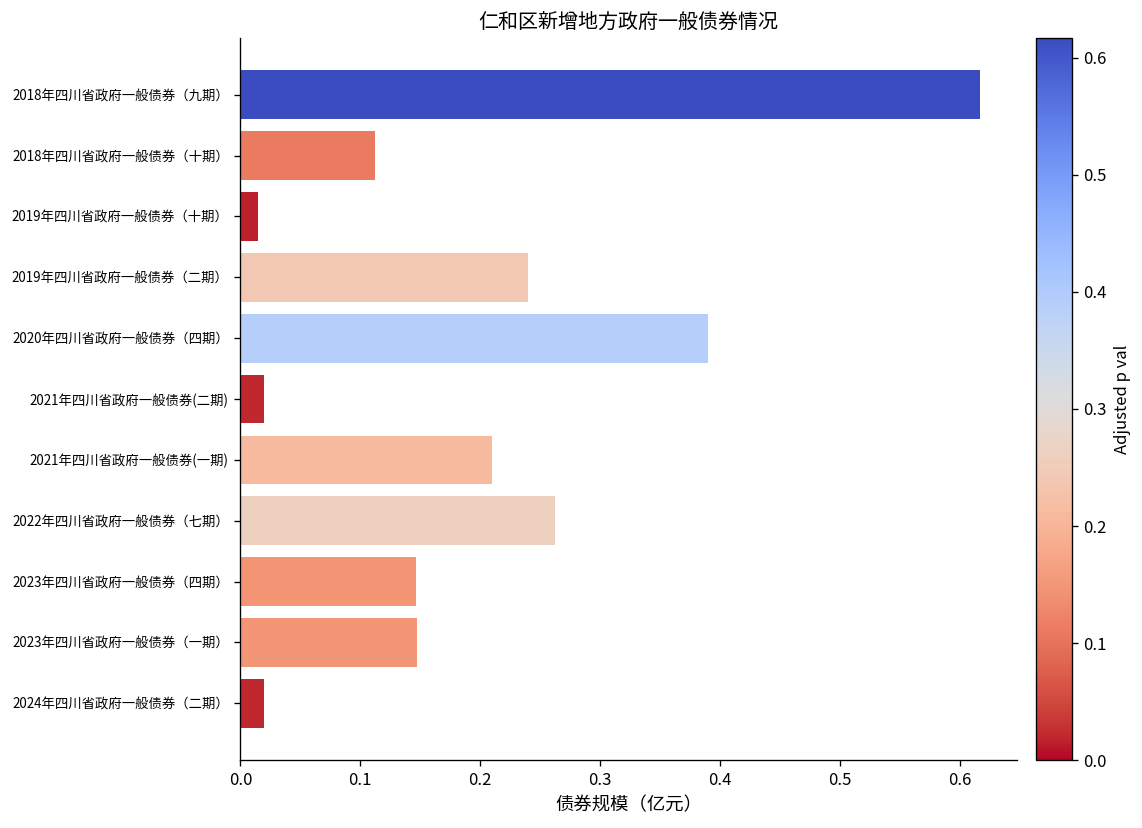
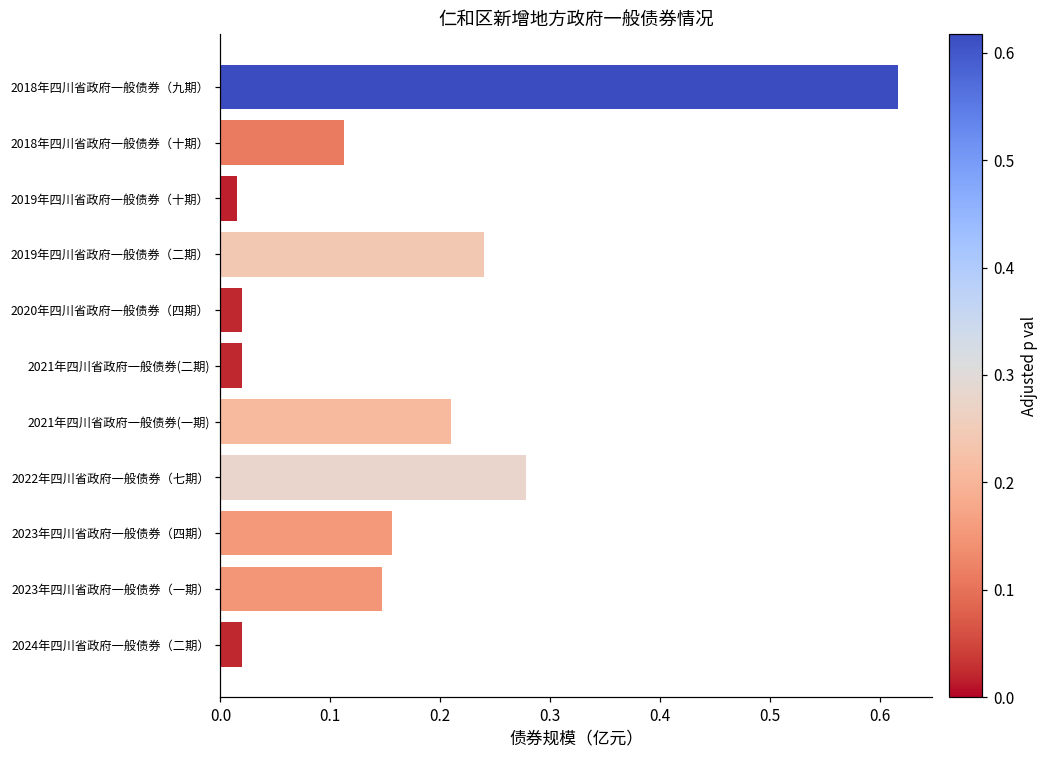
  {
    "2018年四川省政府一般债券（九期）": 0.62,
    "2018年四川省政府一般债券（十期）": 0.11,
    "2019年四川省政府一般债券（十期）": 0.02,
    "2019年四川省政府一般债券（二期）": 0.24,
-   "2020年四川省政府一般债券（四期）": 0.39,
+   "2020年四川省政府一般债券（四期）": 0.02,
    "2021年四川省政府一般债券(二期)": 0.02,
    "2021年四川省政府一般债券(一期)": 0.21,
-   "2022年四川省政府一般债券（七期）": 0.26,
-   "2023年四川省政府一般债券（四期）": 0.15,
+   "2022年四川省政府一般债券（七期）": 0.28,
+   "2023年四川省政府一般债券（四期）": 0.16,
    "2023年四川省政府一般债券（一期）": 0.15,
    "2024年四川省政府一般债券（二期）": 0.02
  }
